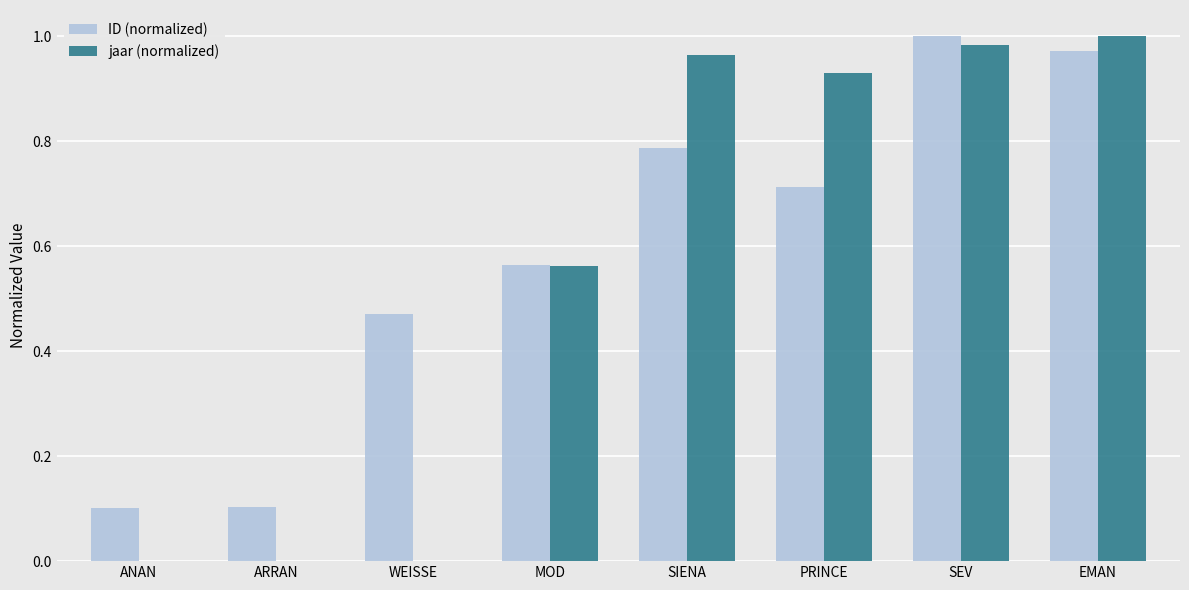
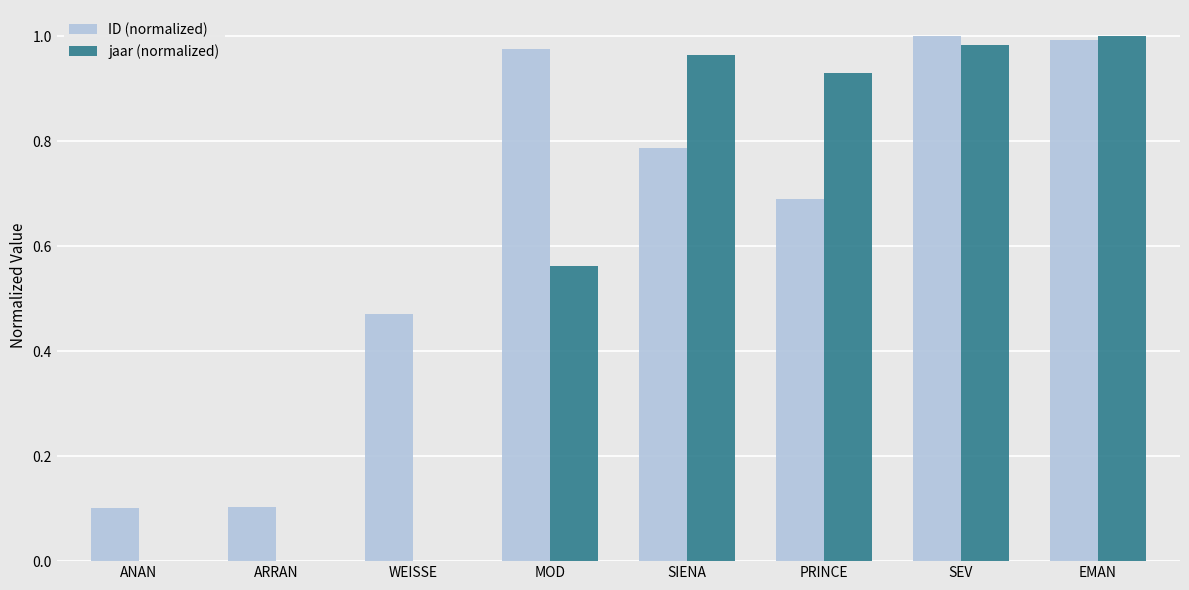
  {
    "ID (normalized)": {
      "ANAN": 0.10,
      "ARRAN": 0.10,
      "WEISSE": 0.47,
-     "MOD": 0.56,
+     "MOD": 0.98,
      "SIENA": 0.79,
-     "PRINCE": 0.71,
+     "PRINCE": 0.69,
      "SEV": 1.00,
-     "EMAN": 0.97
+     "EMAN": 0.99
    },
    "jaar (normalized)": {
      "ANAN": 0.00,
      "ARRAN": 0.00,
      "WEISSE": 0.00,
      "MOD": 0.56,
      "SIENA": 0.96,
      "PRINCE": 0.93,
      "SEV": 0.98,
      "EMAN": 1.00
    }
  }
